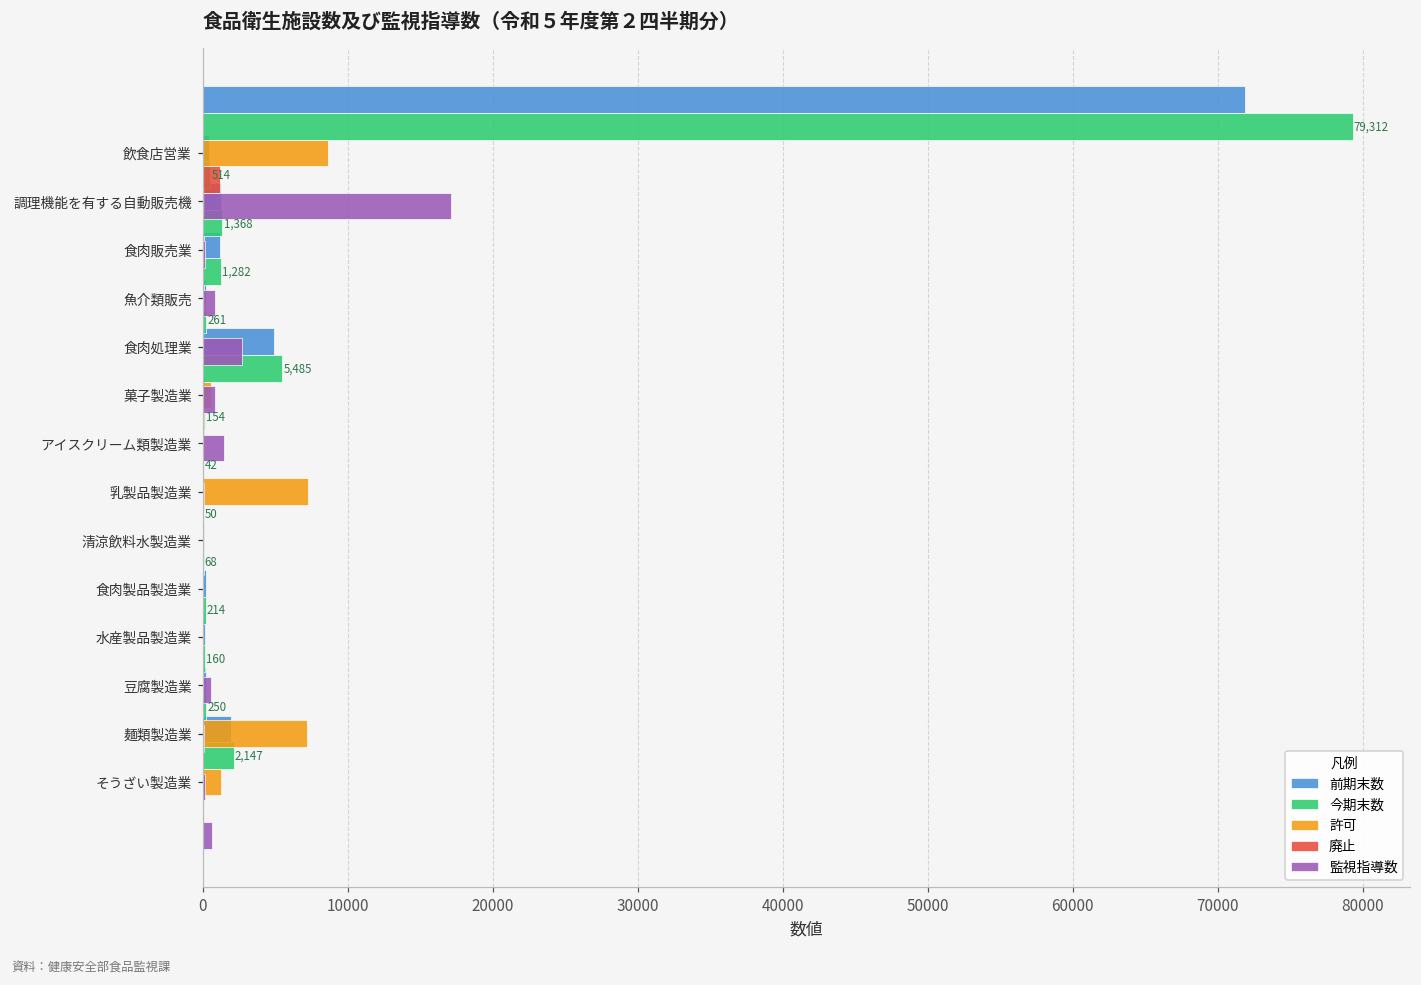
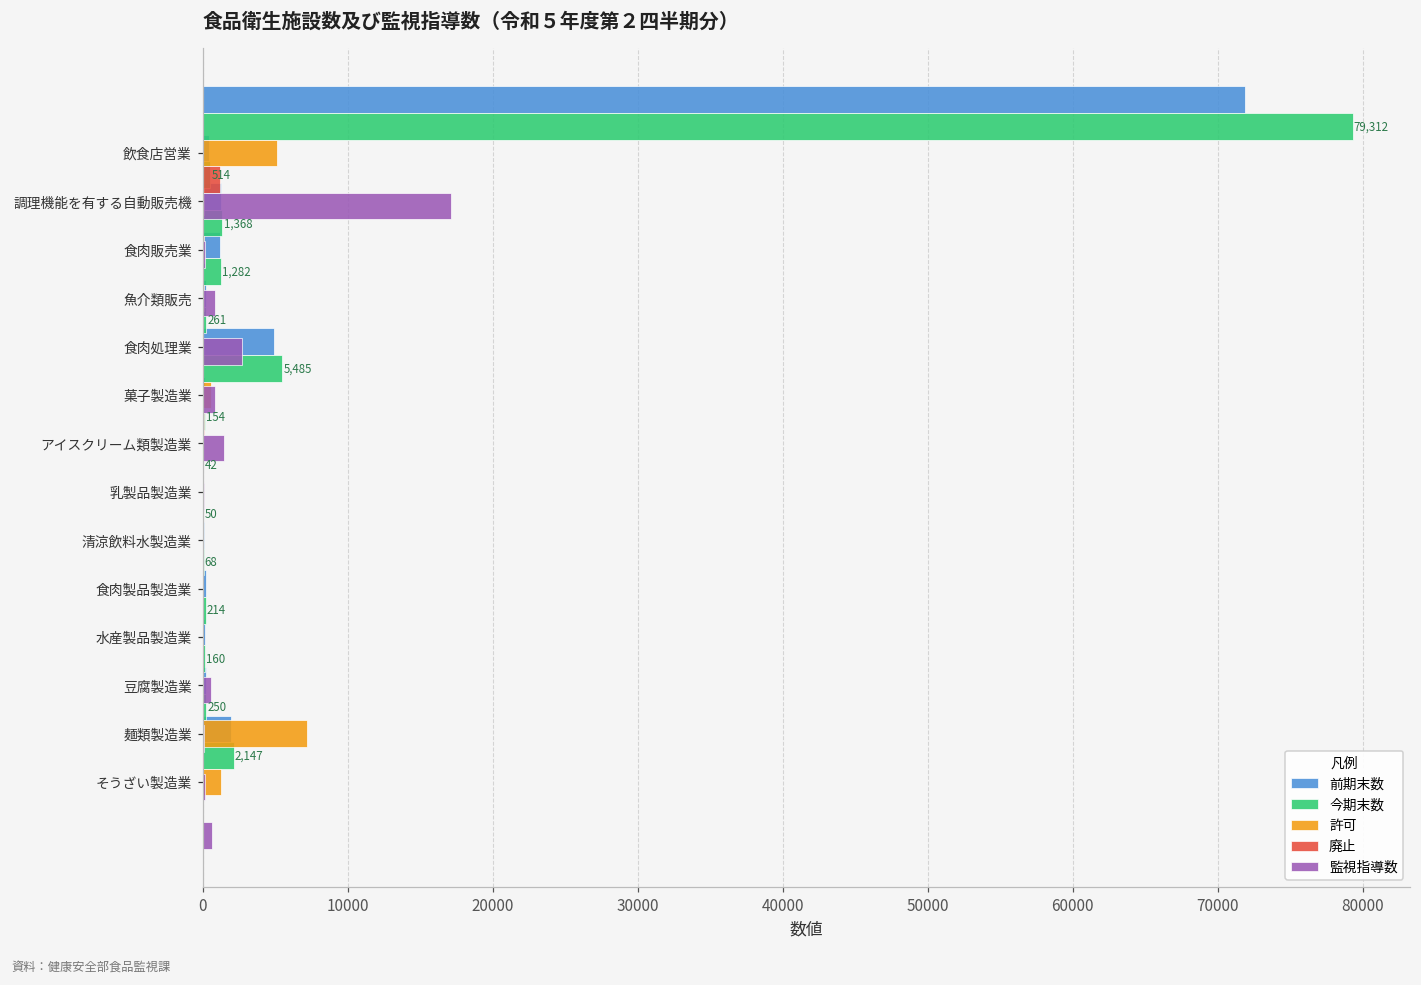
  {
    "許可": {
-     "飲食店営業": 8600,
-     "乳製品製造業": 7300,
+     "飲食店営業": 5100,
+     "乳製品製造業": 0,
      "麺類製造業": 7200,
      "そうざい製造業": 1300
    }
  }
